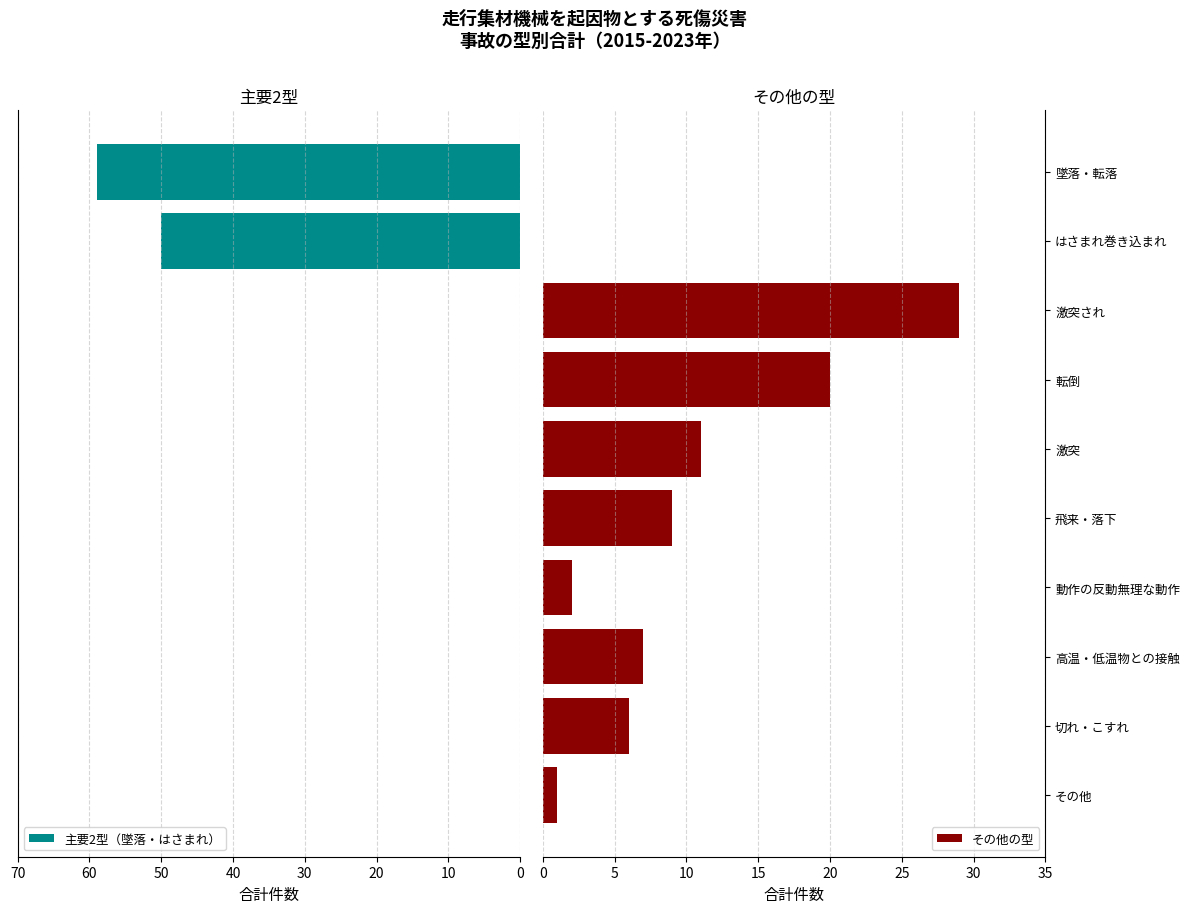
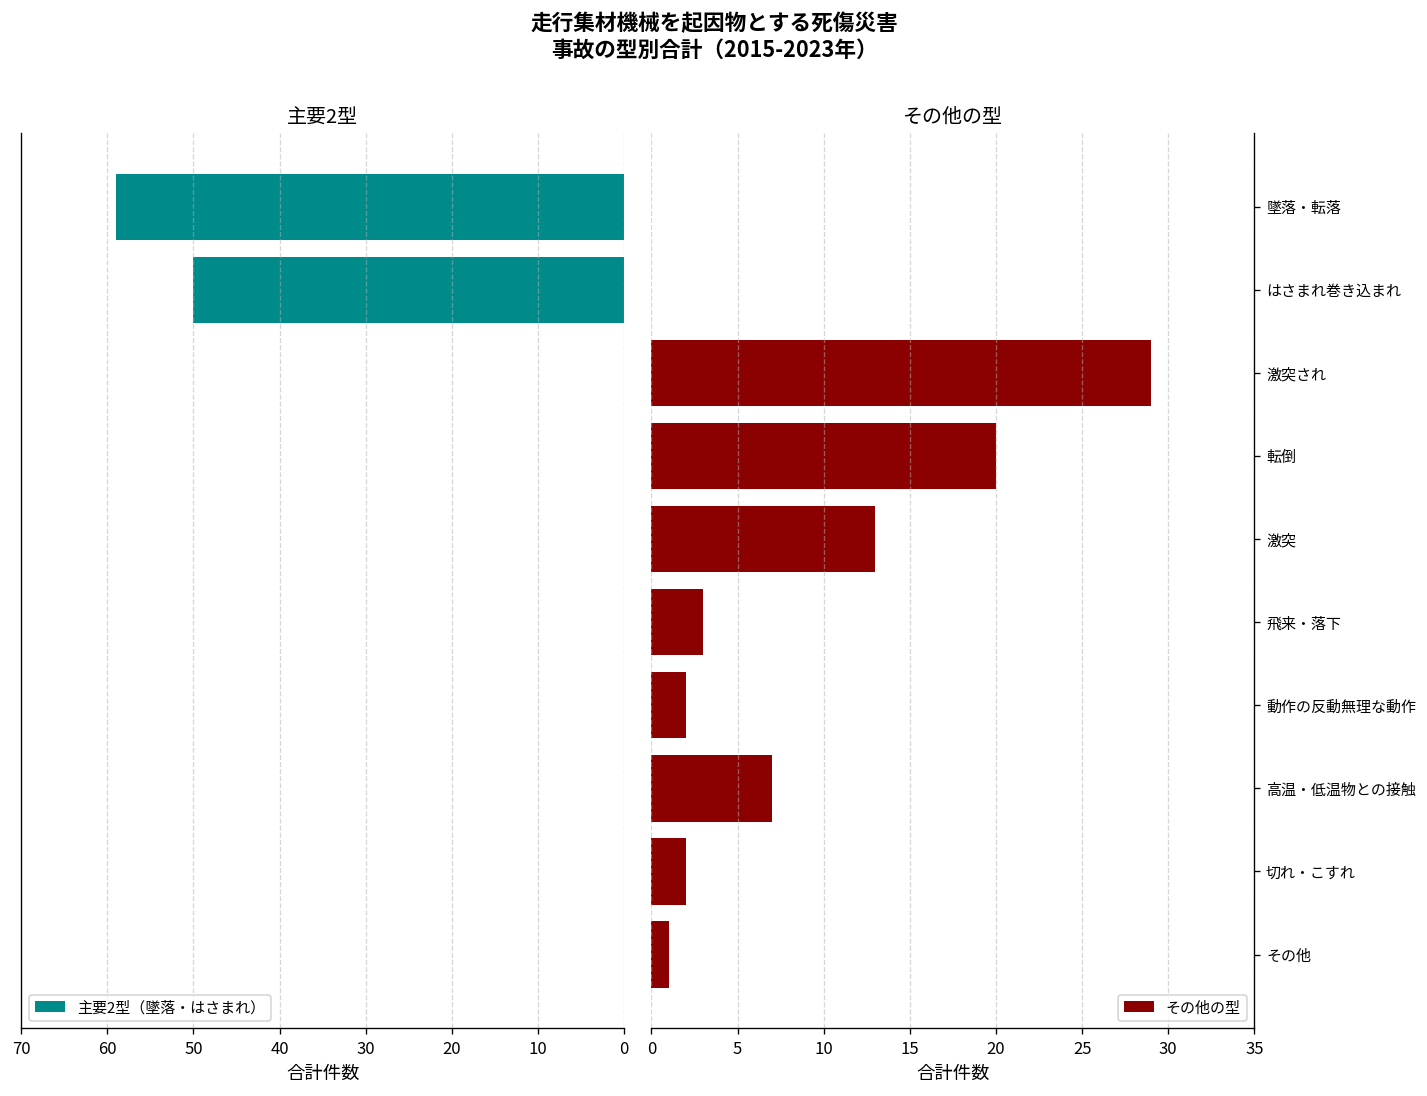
  {
    "その他の型": {
      "墜落・転落": 0,
      "はさまれ巻き込まれ": 0,
      "激突され": 29,
      "転倒": 20,
-     "激突": 11,
-     "飛来・落下": 9,
+     "激突": 13,
+     "飛来・落下": 3,
      "動作の反動無理な動作": 2,
      "高温・低温物との接触": 7,
-     "切れ・こすれ": 6,
+     "切れ・こすれ": 2,
      "その他": 1
    }
  }
